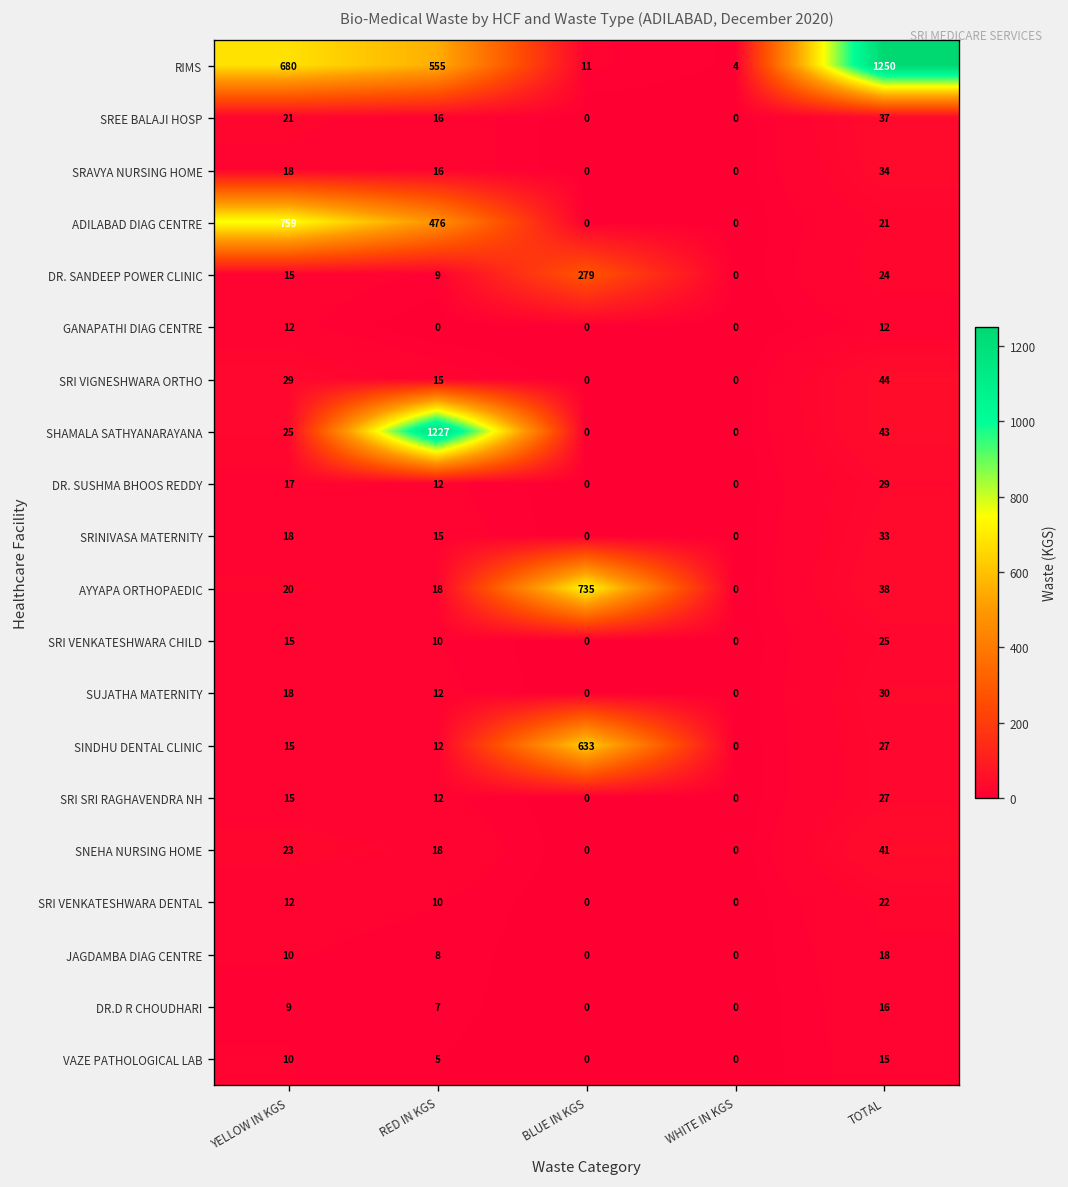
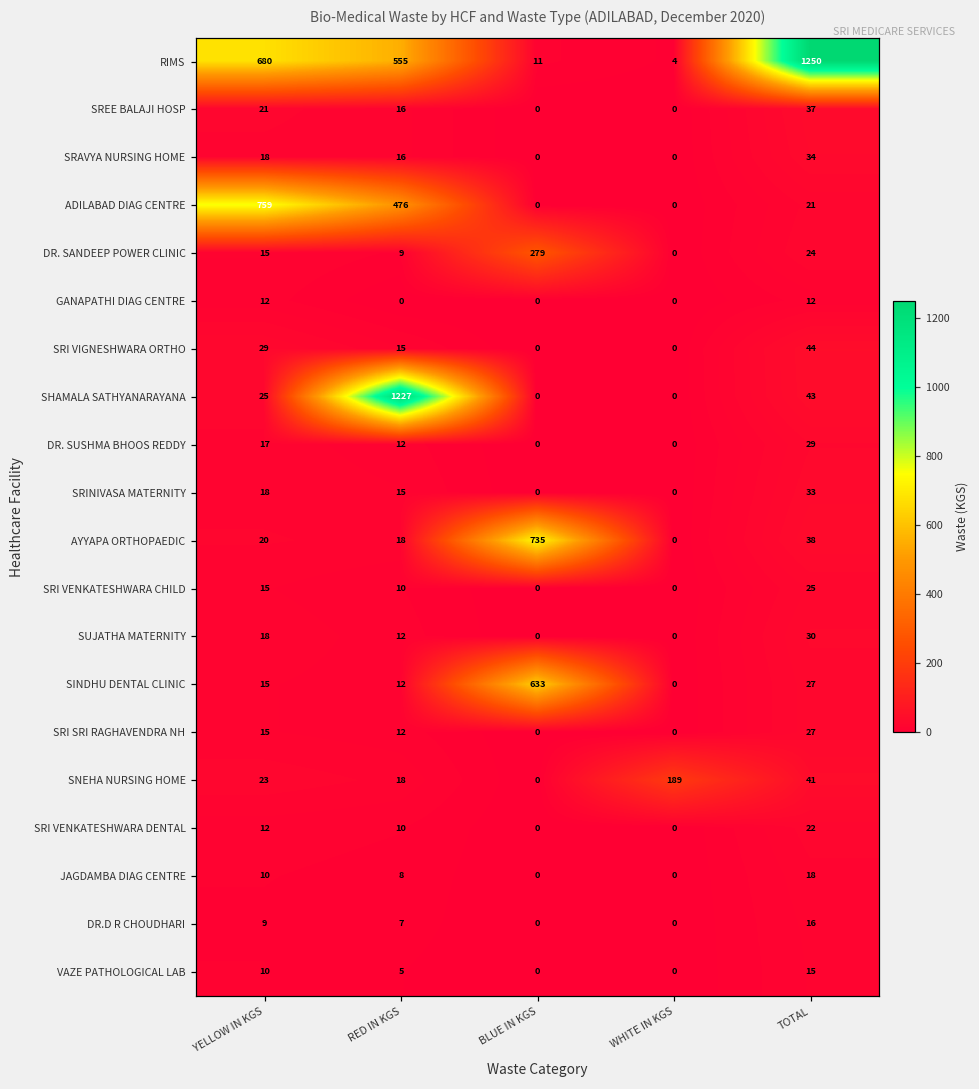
  {
    "RIMS": {
      "YELLOW IN KGS": 680,
      "RED IN KGS": 555,
      "BLUE IN KGS": 11,
      "WHITE IN KGS": 4,
      "TOTAL": 1250
    },
    "SREE BALAJI HOSP": {
      "YELLOW IN KGS": 21,
      "RED IN KGS": 16,
      "BLUE IN KGS": 0,
      "WHITE IN KGS": 0,
      "TOTAL": 37
    },
    "SRAVYA NURSING HOME": {
      "YELLOW IN KGS": 18,
      "RED IN KGS": 16,
      "BLUE IN KGS": 0,
      "WHITE IN KGS": 0,
      "TOTAL": 34
    },
    "ADILABAD DIAG CENTRE": {
      "YELLOW IN KGS": 759,
      "RED IN KGS": 476,
      "BLUE IN KGS": 0,
      "WHITE IN KGS": 0,
      "TOTAL": 21
    },
    "DR. SANDEEP POWER CLINIC": {
      "YELLOW IN KGS": 15,
      "RED IN KGS": 9,
      "BLUE IN KGS": 279,
      "WHITE IN KGS": 0,
      "TOTAL": 24
    },
    "GANAPATHI DIAG CENTRE": {
      "YELLOW IN KGS": 12,
      "RED IN KGS": 0,
      "BLUE IN KGS": 0,
      "WHITE IN KGS": 0,
      "TOTAL": 12
    },
    "SRI VIGNESHWARA ORTHO": {
      "YELLOW IN KGS": 29,
      "RED IN KGS": 15,
      "BLUE IN KGS": 0,
      "WHITE IN KGS": 0,
      "TOTAL": 44
    },
    "SHAMALA SATHYANARAYANA": {
      "YELLOW IN KGS": 25,
      "RED IN KGS": 1227,
      "BLUE IN KGS": 0,
      "WHITE IN KGS": 0,
      "TOTAL": 43
    },
    "DR. SUSHMA BHOOS REDDY": {
      "YELLOW IN KGS": 17,
      "RED IN KGS": 12,
      "BLUE IN KGS": 0,
      "WHITE IN KGS": 0,
      "TOTAL": 29
    },
    "SRINIVASA MATERNITY": {
      "YELLOW IN KGS": 18,
      "RED IN KGS": 15,
      "BLUE IN KGS": 0,
      "WHITE IN KGS": 0,
      "TOTAL": 33
    },
    "AYYAPA ORTHOPAEDIC": {
      "YELLOW IN KGS": 20,
      "RED IN KGS": 18,
      "BLUE IN KGS": 735,
      "WHITE IN KGS": 0,
      "TOTAL": 38
    },
    "SRI VENKATESHWARA CHILD": {
      "YELLOW IN KGS": 15,
      "RED IN KGS": 10,
      "BLUE IN KGS": 0,
      "WHITE IN KGS": 0,
      "TOTAL": 25
    },
    "SUJATHA MATERNITY": {
      "YELLOW IN KGS": 18,
      "RED IN KGS": 12,
      "BLUE IN KGS": 0,
      "WHITE IN KGS": 0,
      "TOTAL": 30
    },
    "SINDHU DENTAL CLINIC": {
      "YELLOW IN KGS": 15,
      "RED IN KGS": 12,
      "BLUE IN KGS": 633,
      "WHITE IN KGS": 0,
      "TOTAL": 27
    },
    "SRI SRI RAGHAVENDRA NH": {
      "YELLOW IN KGS": 15,
      "RED IN KGS": 12,
      "BLUE IN KGS": 0,
      "WHITE IN KGS": 0,
      "TOTAL": 27
    },
    "SNEHA NURSING HOME": {
      "YELLOW IN KGS": 23,
      "RED IN KGS": 18,
      "BLUE IN KGS": 0,
-     "WHITE IN KGS": 0,
+     "WHITE IN KGS": 189,
      "TOTAL": 41
    },
    "SRI VENKATESHWARA DENTAL": {
      "YELLOW IN KGS": 12,
      "RED IN KGS": 10,
      "BLUE IN KGS": 0,
      "WHITE IN KGS": 0,
      "TOTAL": 22
    },
    "JAGDAMBA DIAG CENTRE": {
      "YELLOW IN KGS": 10,
      "RED IN KGS": 8,
      "BLUE IN KGS": 0,
      "WHITE IN KGS": 0,
      "TOTAL": 18
    },
    "DR.D R CHOUDHARI": {
      "YELLOW IN KGS": 9,
      "RED IN KGS": 7,
      "BLUE IN KGS": 0,
      "WHITE IN KGS": 0,
      "TOTAL": 16
    },
    "VAZE PATHOLOGICAL LAB": {
      "YELLOW IN KGS": 10,
      "RED IN KGS": 5,
      "BLUE IN KGS": 0,
      "WHITE IN KGS": 0,
      "TOTAL": 15
    }
  }
